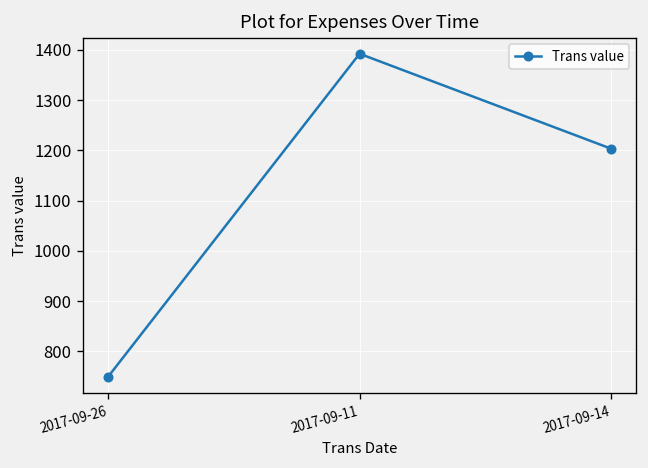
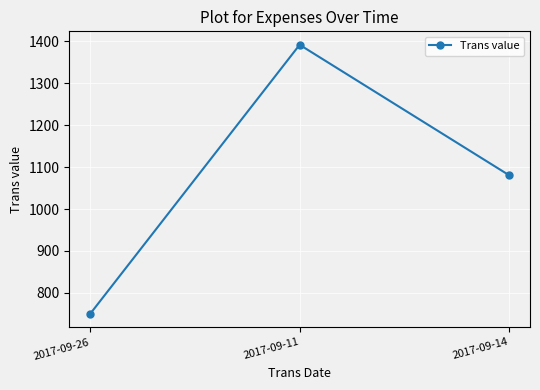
  {
    "2017-09-26": 750,
    "2017-09-11": 1390,
-   "2017-09-14": 1200
+   "2017-09-14": 1080
  }
